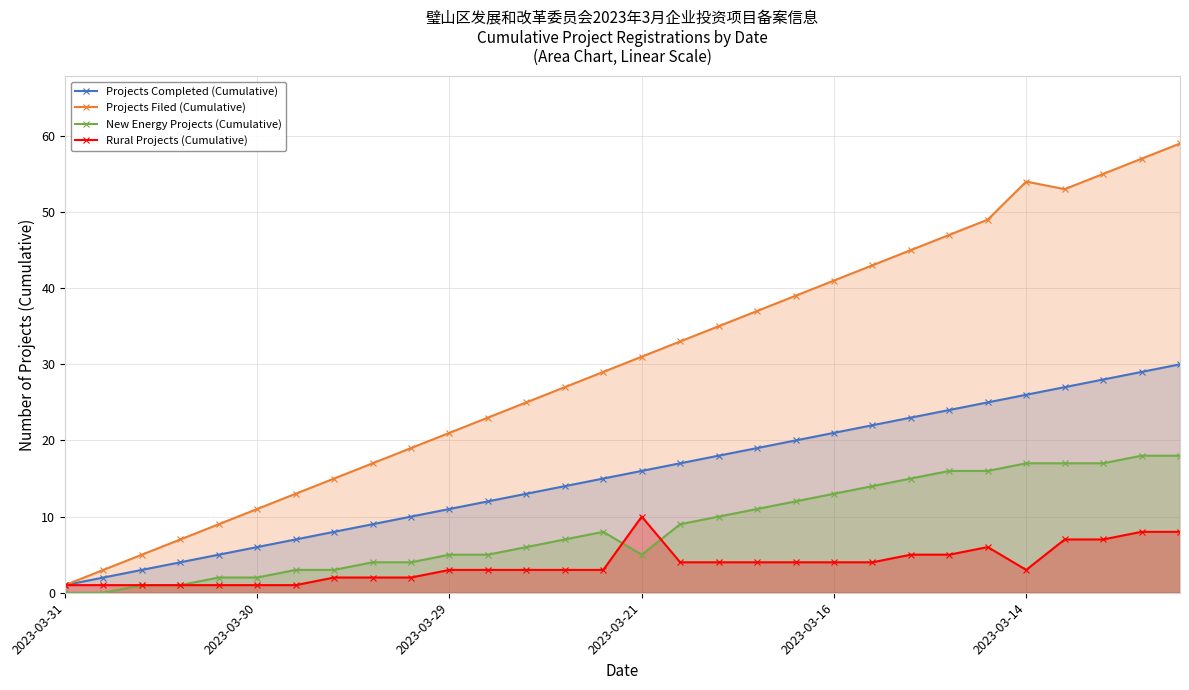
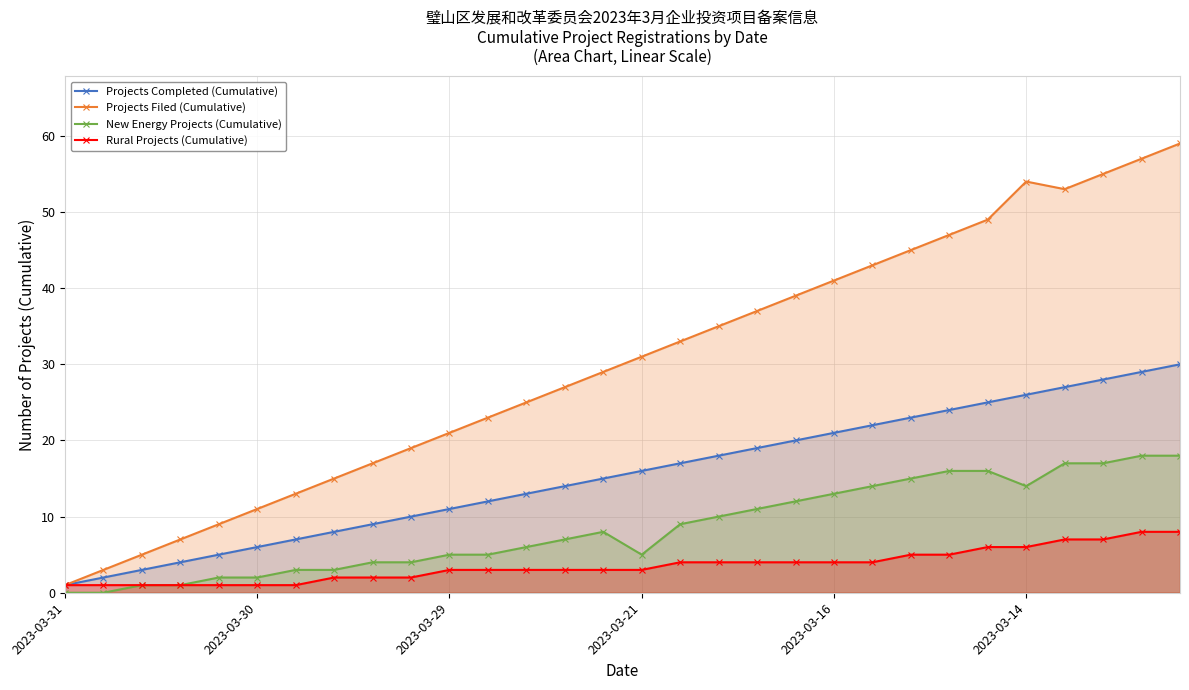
  {
    "Projects Completed (Cumulative)": {
      "2023-03-21": 16,
      "2023-03-14": 26
    },
    "Projects Filed (Cumulative)": {
      "2023-03-21": 31,
      "2023-03-14": 54
    },
    "New Energy Projects (Cumulative)": {
      "2023-03-21": 5,
-     "2023-03-14": 17
+     "2023-03-14": 14
    },
    "Rural Projects (Cumulative)": {
-     "2023-03-21": 10,
-     "2023-03-14": 3
+     "2023-03-21": 3,
+     "2023-03-14": 6
    }
  }
